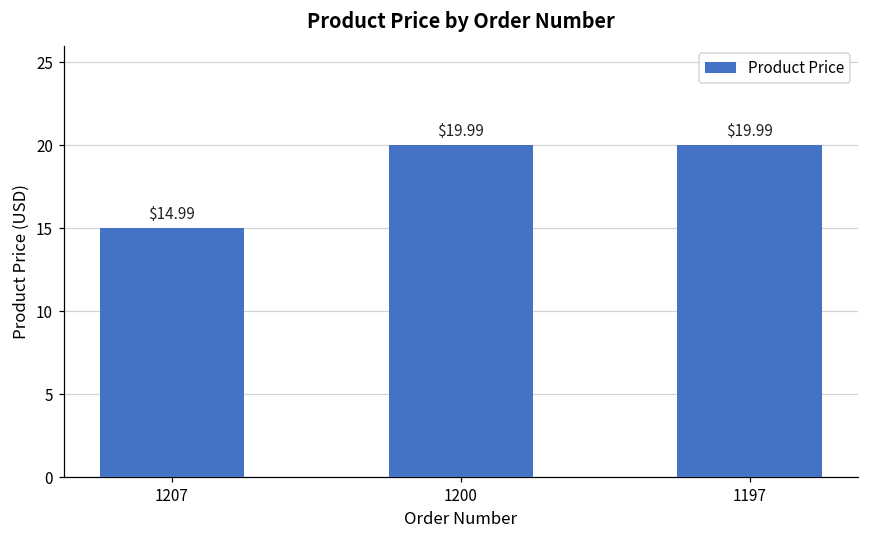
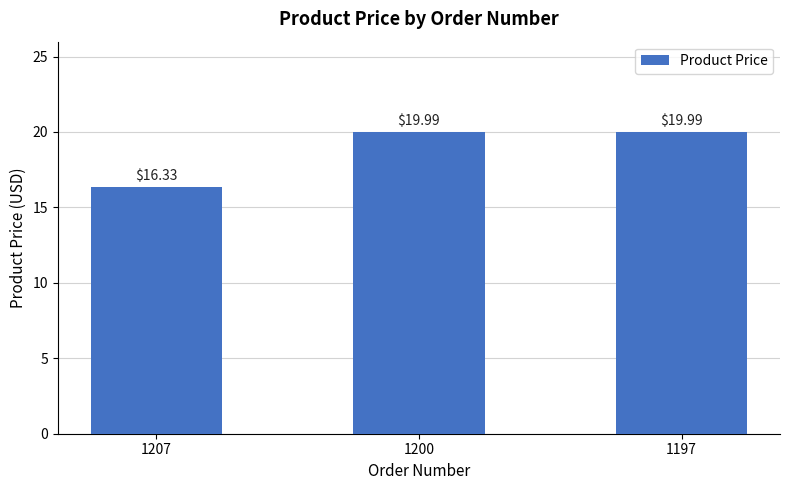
  {
-   "1207": "$14.99",
+   "1207": "$16.33",
    "1200": "$19.99",
    "1197": "$19.99"
  }
